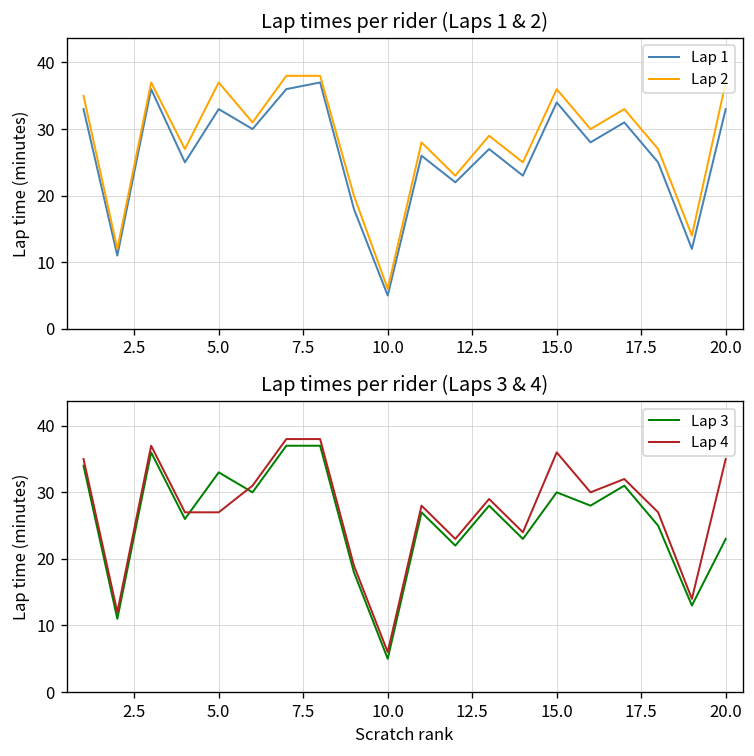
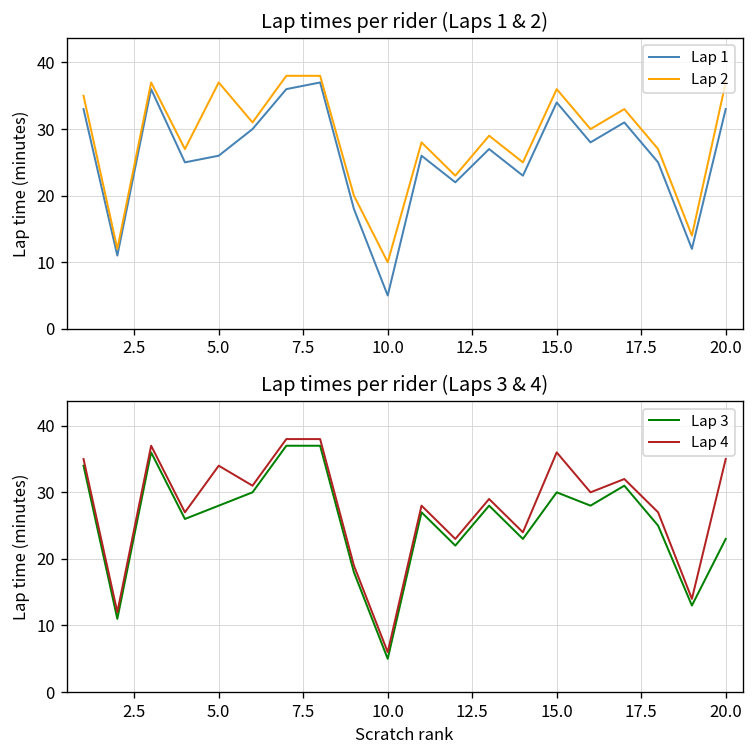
  {
    "Lap times per rider (Laps 1 & 2)": {
      "Lap 1": {
-       "5.0": 33,
+       "5.0": 26,
        "10.0": 5,
        "15.0": 34,
        "20.0": 33
      },
      "Lap 2": {
        "5.0": 37,
-       "10.0": 6,
+       "10.0": 10,
        "15.0": 36
      }
    },
    "Lap times per rider (Laps 3 & 4)": {
      "Lap 3": {
-       "5.0": 33,
+       "5.0": 28,
        "10.0": 5,
        "15.0": 30,
        "20.0": 23
      },
      "Lap 4": {
-       "5.0": 27,
+       "5.0": 34,
        "10.0": 6,
        "15.0": 36
      }
    }
  }
